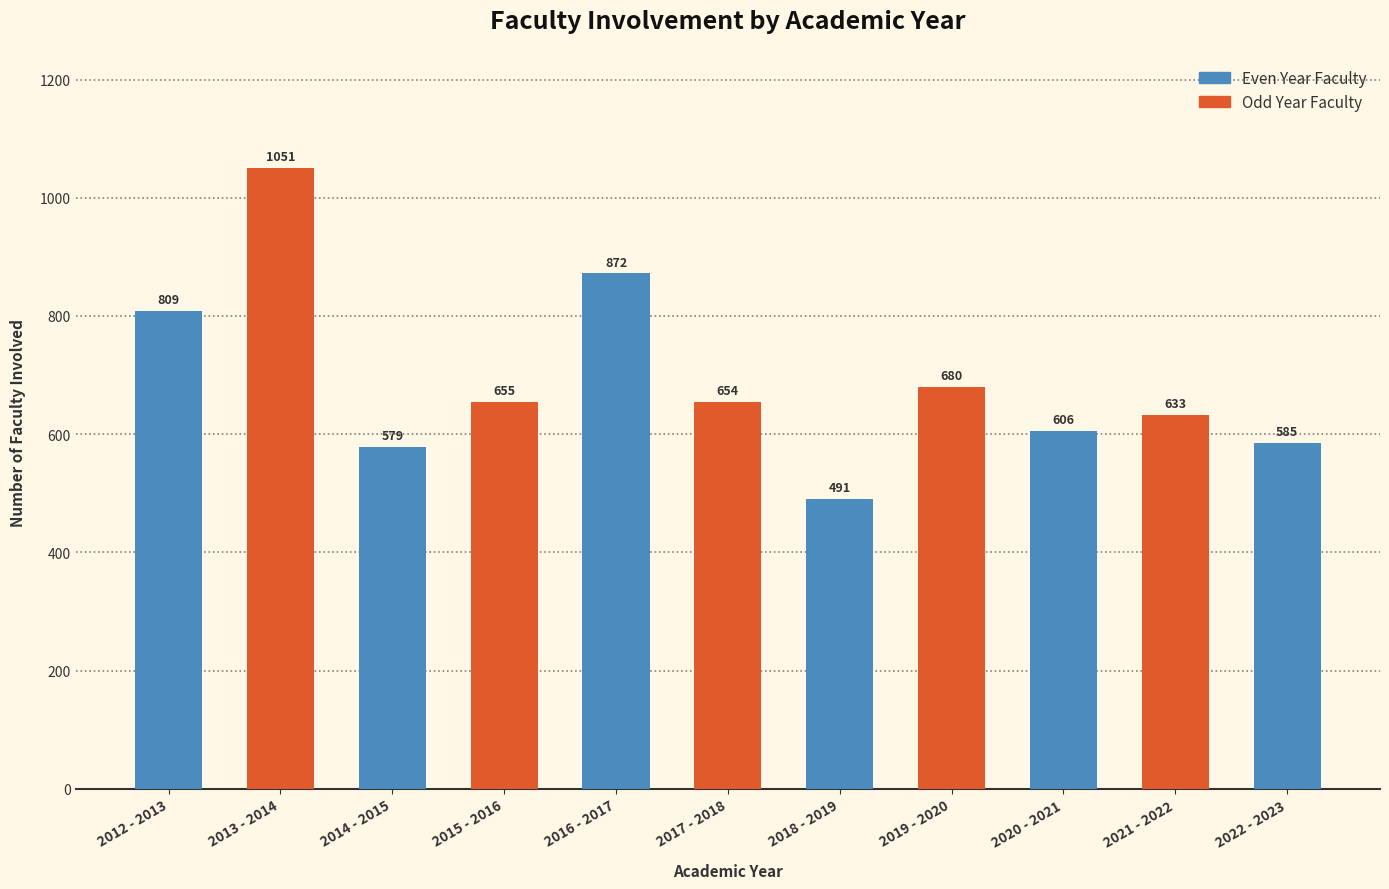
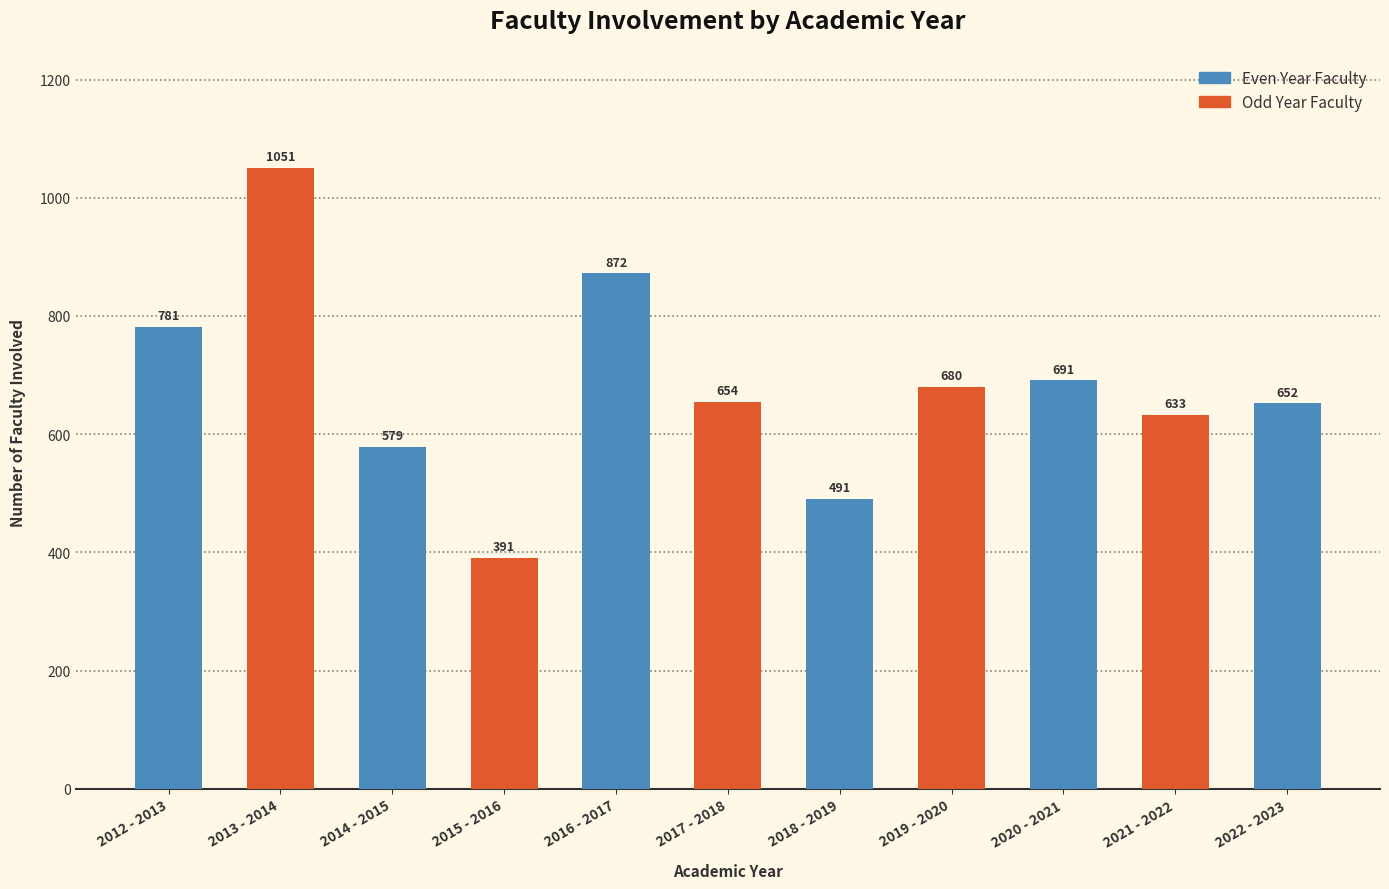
  {
-   "2012 - 2013": 809,
+   "2012 - 2013": 781,
    "2013 - 2014": 1051,
    "2014 - 2015": 579,
-   "2015 - 2016": 655,
+   "2015 - 2016": 391,
    "2016 - 2017": 872,
    "2017 - 2018": 654,
    "2018 - 2019": 491,
    "2019 - 2020": 680,
-   "2020 - 2021": 606,
+   "2020 - 2021": 691,
    "2021 - 2022": 633,
-   "2022 - 2023": 585
+   "2022 - 2023": 652
  }
